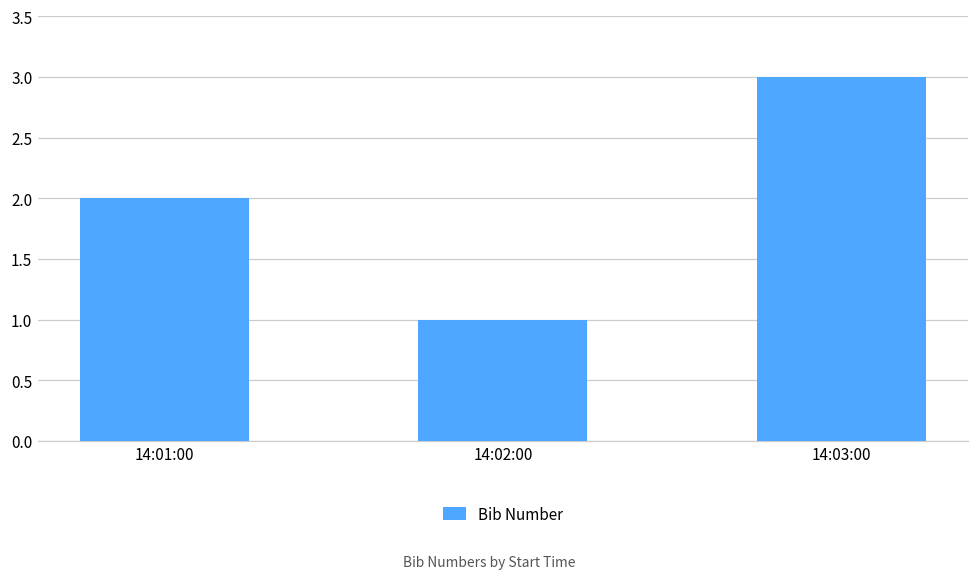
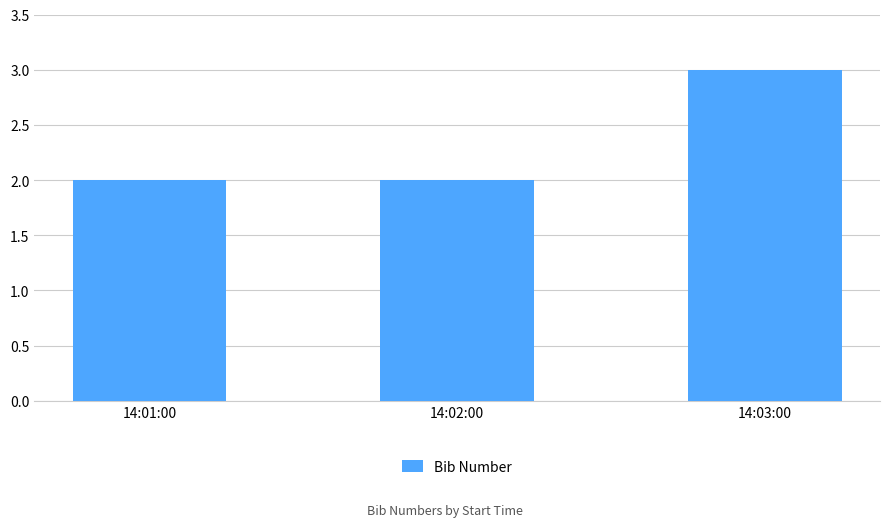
  {
    "14:01:00": 2,
-   "14:02:00": 1,
+   "14:02:00": 2,
    "14:03:00": 3
  }
